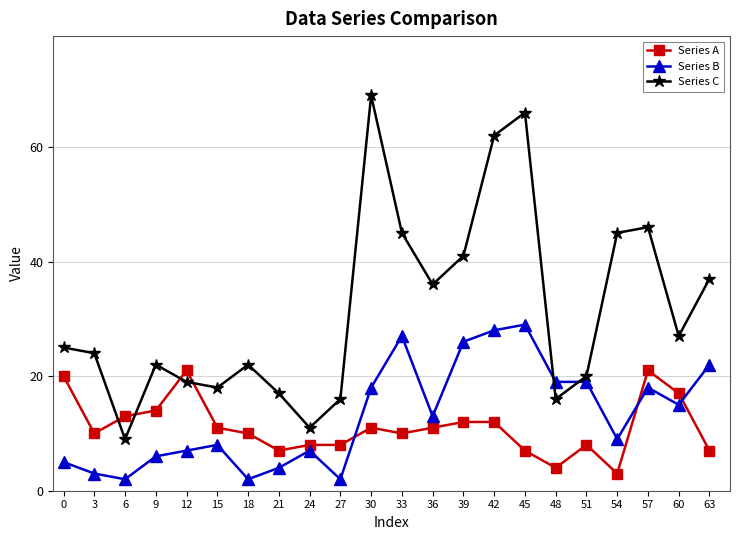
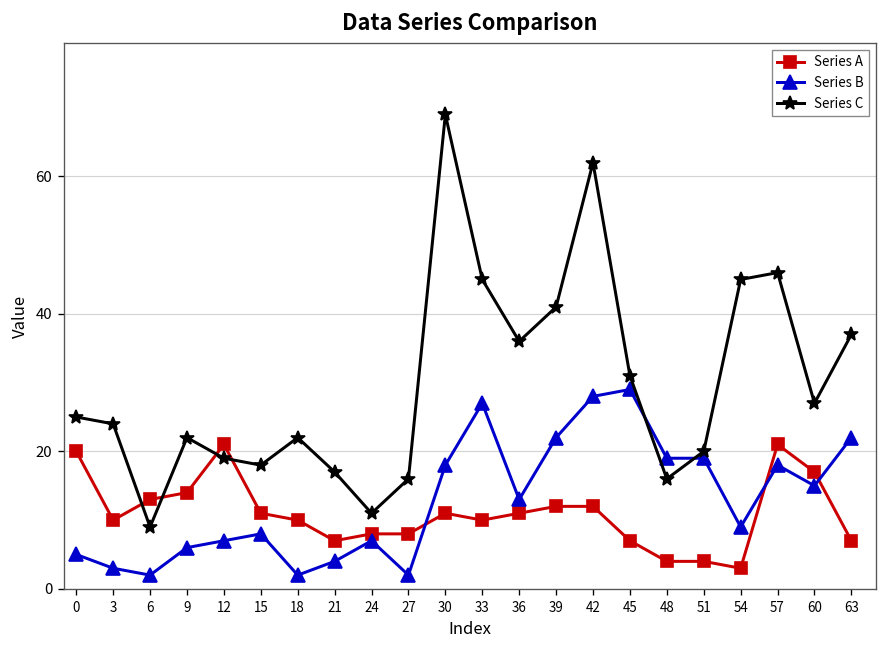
  {
    "Series A": {
      "0": 20,
      "3": 10,
      "6": 13,
      "9": 14,
      "12": 21,
      "15": 11,
      "18": 10,
      "21": 7,
      "24": 8,
      "27": 8,
      "30": 11,
      "33": 10,
      "36": 11,
      "39": 12,
      "42": 12,
      "45": 7,
      "48": 4,
-     "51": 8,
+     "51": 4,
      "54": 3,
      "57": 21,
      "60": 17,
      "63": 7
    },
    "Series B": {
      "0": 5,
      "3": 3,
      "6": 2,
      "9": 6,
      "12": 7,
      "15": 8,
      "18": 2,
      "21": 4,
      "24": 7,
      "27": 2,
      "30": 18,
      "33": 27,
      "36": 13,
-     "39": 26,
+     "39": 22,
      "42": 28,
      "45": 29,
      "48": 19,
      "51": 19,
      "54": 9,
      "57": 18,
      "60": 15,
      "63": 22
    },
    "Series C": {
      "0": 25,
      "3": 24,
      "6": 9,
      "9": 22,
      "12": 19,
      "15": 18,
      "18": 22,
      "21": 17,
      "24": 11,
      "27": 16,
      "30": 69,
      "33": 45,
      "36": 36,
      "39": 41,
      "42": 62,
-     "45": 66,
+     "45": 31,
      "48": 16,
      "51": 20,
      "54": 45,
      "57": 46,
      "60": 27,
      "63": 37
    }
  }
